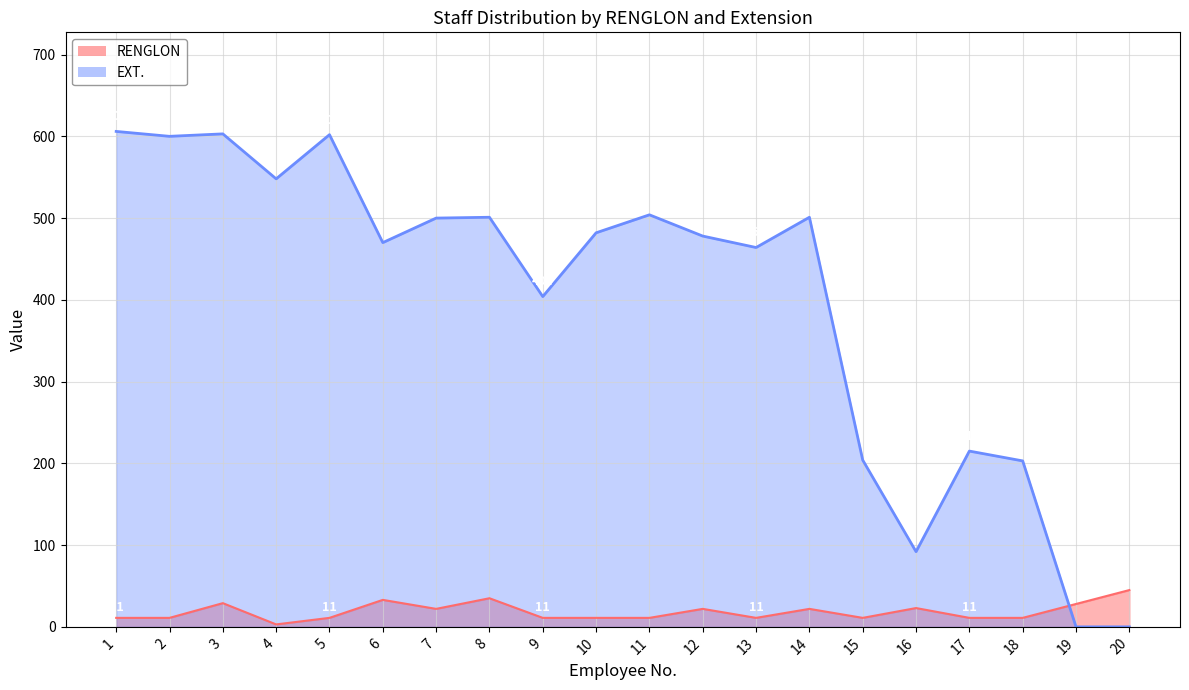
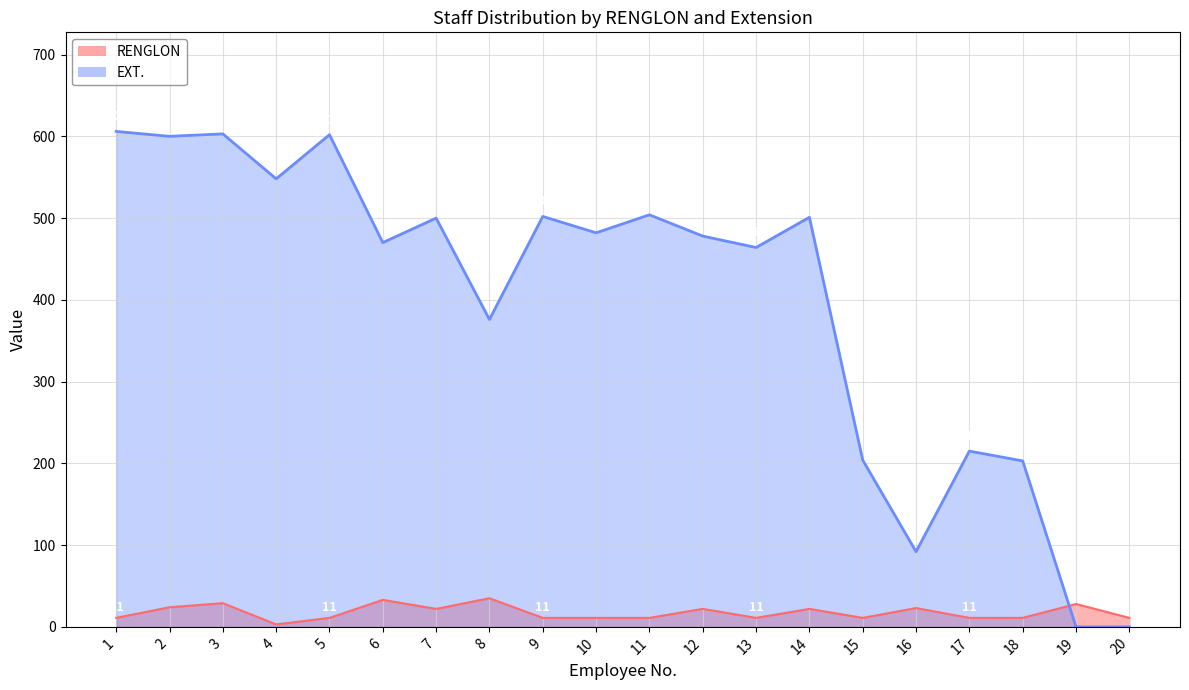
  {
    "RENGLON": {
      "1": 10,
-     "2": 10,
+     "2": 20,
      "3": 30,
      "4": 0,
      "6": 30,
      "7": 20,
      "8": 40,
      "10": 10,
      "11": 10,
      "12": 20,
      "14": 20,
      "15": 10,
      "16": 20,
      "18": 10,
      "19": 30,
-     "20": 50
+     "20": 10
    },
    "EXT.": {
      "1": 610,
      "2": 600,
      "3": 600,
      "4": 550,
      "5": 600,
      "6": 470,
      "7": 500,
-     "8": 500,
-     "9": 400,
+     "8": 380,
+     "9": 500,
      "10": 480,
      "11": 500,
      "12": 480,
      "13": 460,
      "14": 500,
      "15": 200,
      "16": 90,
      "17": 220,
      "18": 200,
      "19": 0,
      "20": 0
    }
  }
